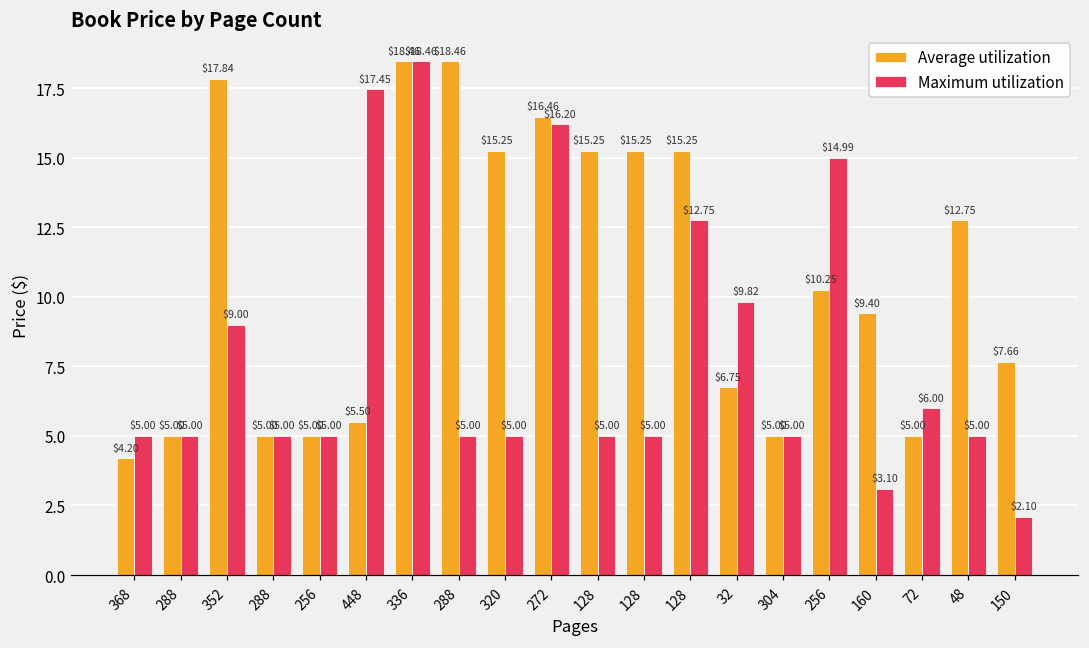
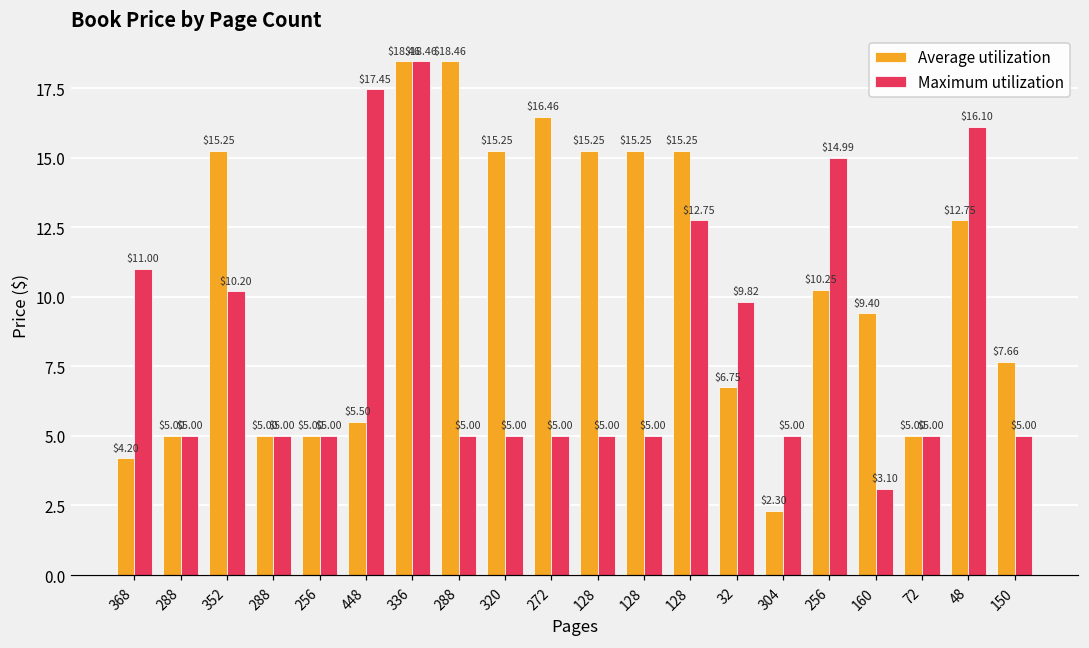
  {
    "Average utilization": {
      "368": "$4.20",
-     "352": "$17.84",
+     "352": "$15.25",
      "448": "$5.50",
      "320": "$15.25",
      "32": "$6.75",
-     "304": "$5.00",
+     "304": "$2.30",
      "160": "$9.40",
      "72": "$5.00",
      "48": "$12.75",
      "150": "$7.66"
    },
    "Maximum utilization": {
-     "368": "$5.00",
-     "352": "$9.00",
+     "368": "$11.00",
+     "352": "$10.20",
      "448": "$17.45",
      "320": "$5.00",
-     "272": "$16.20",
+     "272": "$5.00",
      "32": "$9.82",
      "160": "$3.10",
-     "72": "$6.00",
-     "48": "$5.00",
-     "150": "$2.10"
+     "72": "$5.00",
+     "48": "$16.10",
+     "150": "$5.00"
    }
  }
